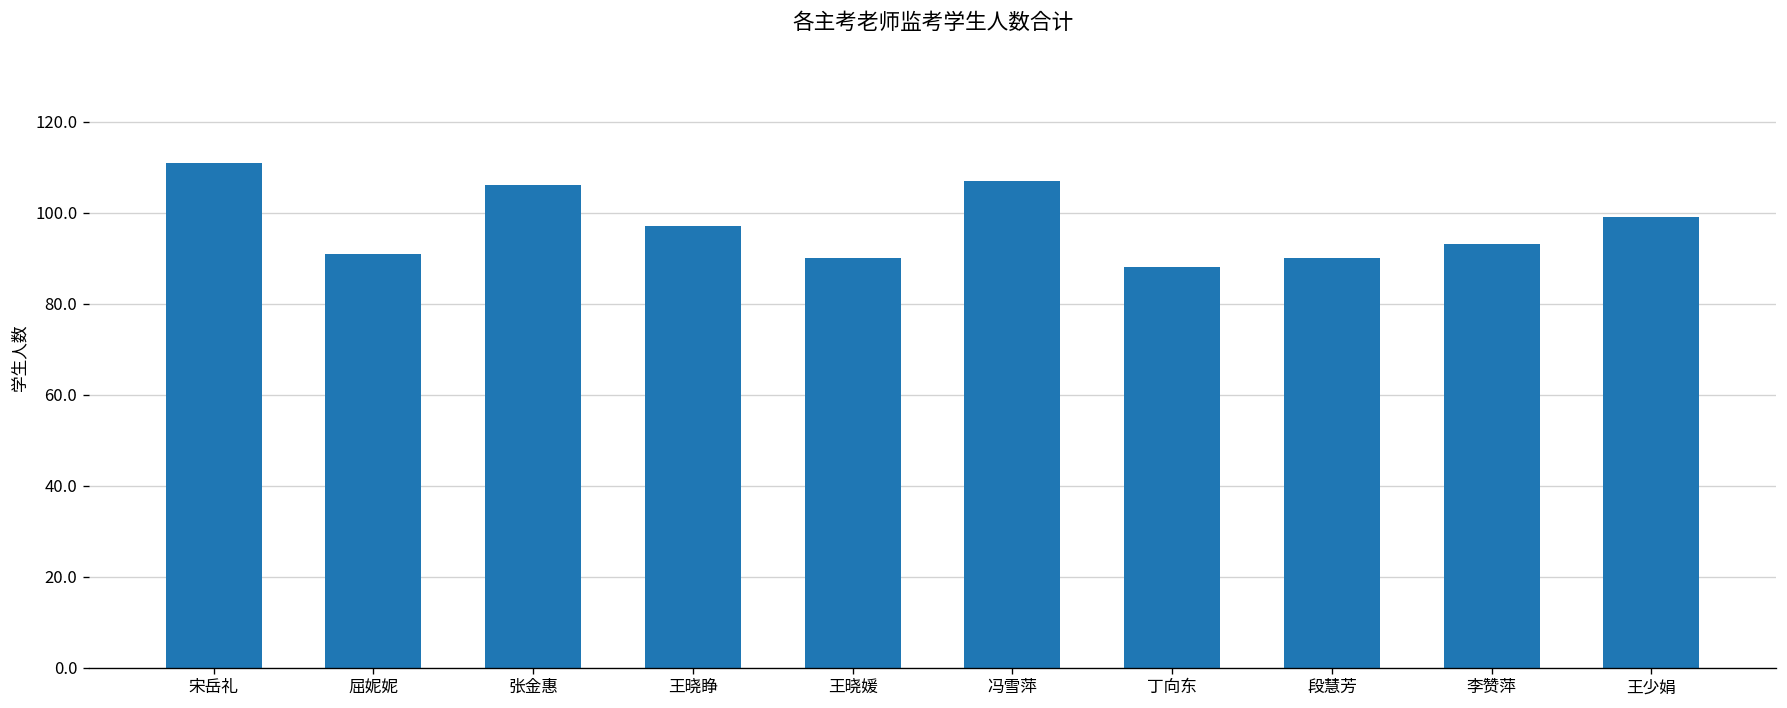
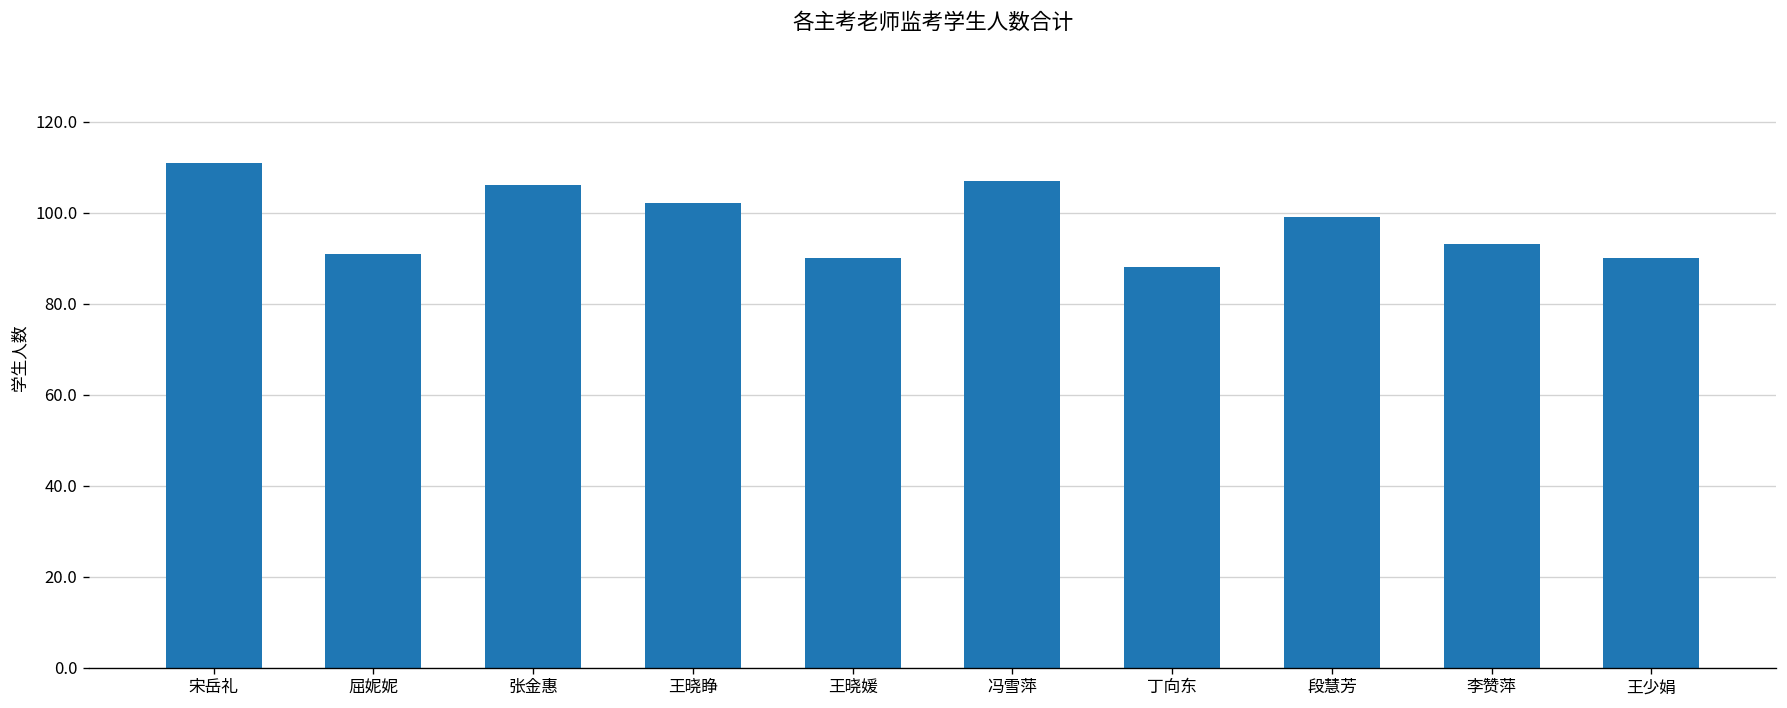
  {
    "宋岳礼": 111,
    "屈妮妮": 91,
    "张金惠": 106,
-   "王晓睁": 97,
+   "王晓睁": 102,
    "王晓媛": 90,
    "冯雪萍": 107,
    "丁向东": 88,
-   "段慧芳": 90,
+   "段慧芳": 99,
    "李赞萍": 93,
-   "王少娟": 99
+   "王少娟": 90
  }
